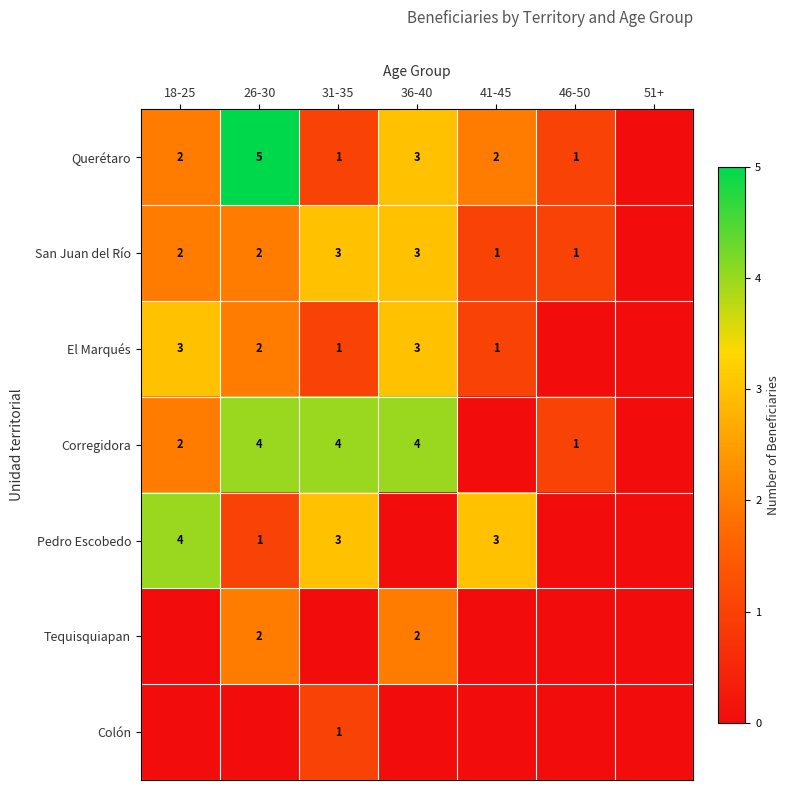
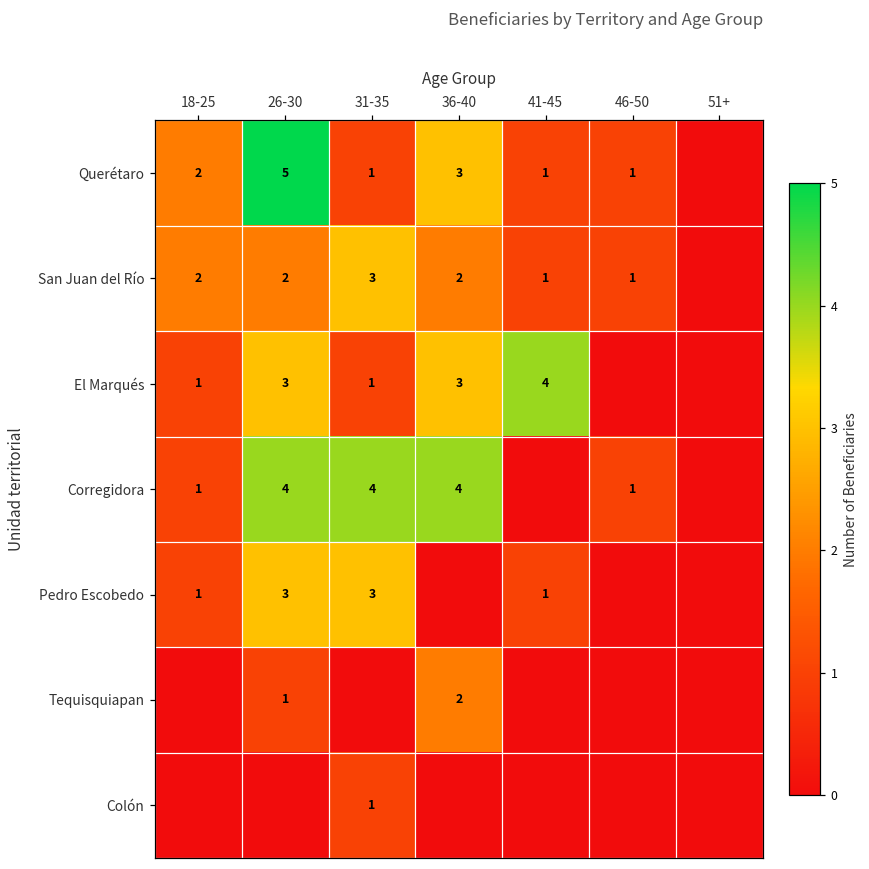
  {
    "Querétaro": {
      "18-25": 2,
      "26-30": 5,
      "31-35": 1,
      "36-40": 3,
-     "41-45": 2,
+     "41-45": 1,
      "46-50": 1
    },
    "San Juan del Río": {
      "18-25": 2,
      "26-30": 2,
      "31-35": 3,
-     "36-40": 3,
+     "36-40": 2,
      "41-45": 1,
      "46-50": 1
    },
    "El Marqués": {
-     "18-25": 3,
-     "26-30": 2,
+     "18-25": 1,
+     "26-30": 3,
      "31-35": 1,
      "36-40": 3,
-     "41-45": 1
+     "41-45": 4
    },
    "Corregidora": {
-     "18-25": 2,
+     "18-25": 1,
      "26-30": 4,
      "31-35": 4,
      "36-40": 4,
      "46-50": 1
    },
    "Pedro Escobedo": {
-     "18-25": 4,
-     "26-30": 1,
+     "18-25": 1,
+     "26-30": 3,
      "31-35": 3,
-     "41-45": 3
+     "41-45": 1
    },
    "Tequisquiapan": {
-     "26-30": 2,
+     "26-30": 1,
      "36-40": 2
    },
    "Colón": {
      "31-35": 1
    }
  }
